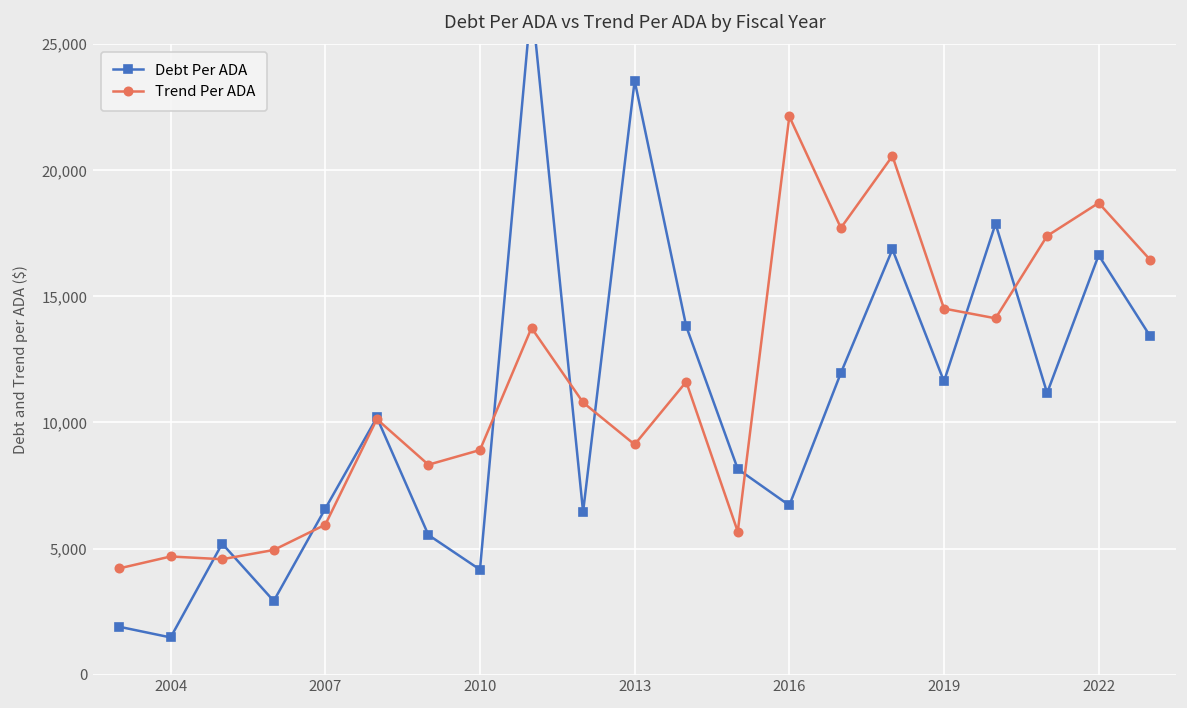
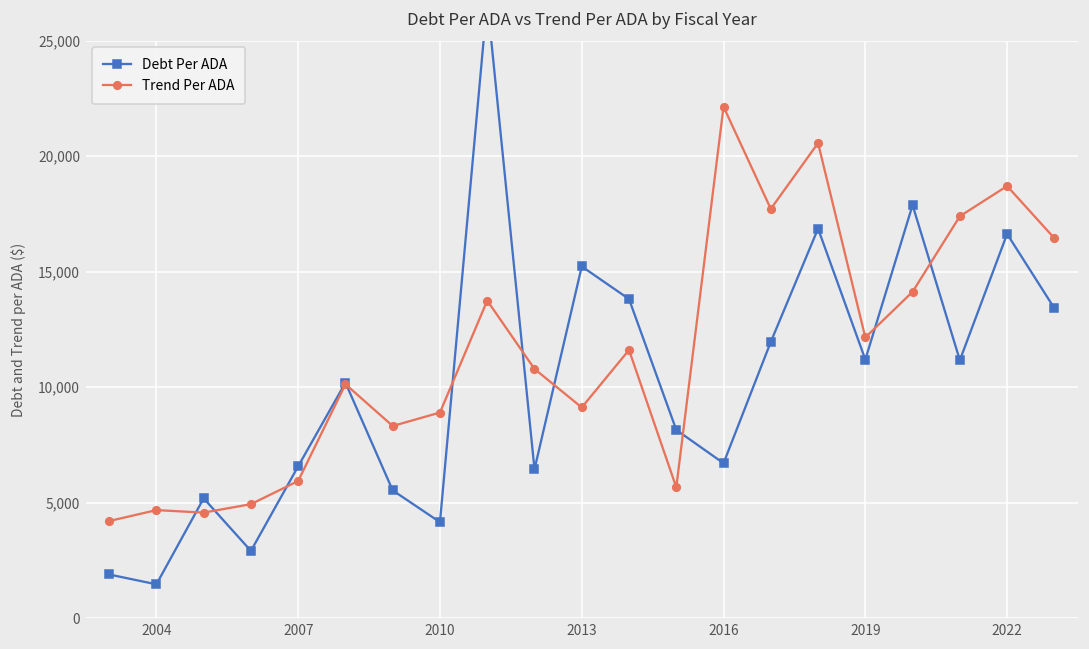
  {
    "Debt Per ADA": {
      "2004": "1,500",
      "2007": "6,600",
      "2010": "4,200",
-     "2013": "23,600",
+     "2013": "15,200",
      "2016": "6,700",
-     "2019": "11,600",
+     "2019": "11,200",
      "2022": "16,600"
    },
    "Trend Per ADA": {
      "2004": "4,700",
      "2007": "5,900",
      "2010": "8,900",
      "2013": "9,100",
      "2016": "22,100",
-     "2019": "14,500",
+     "2019": "12,200",
      "2022": "18,700"
    }
  }
